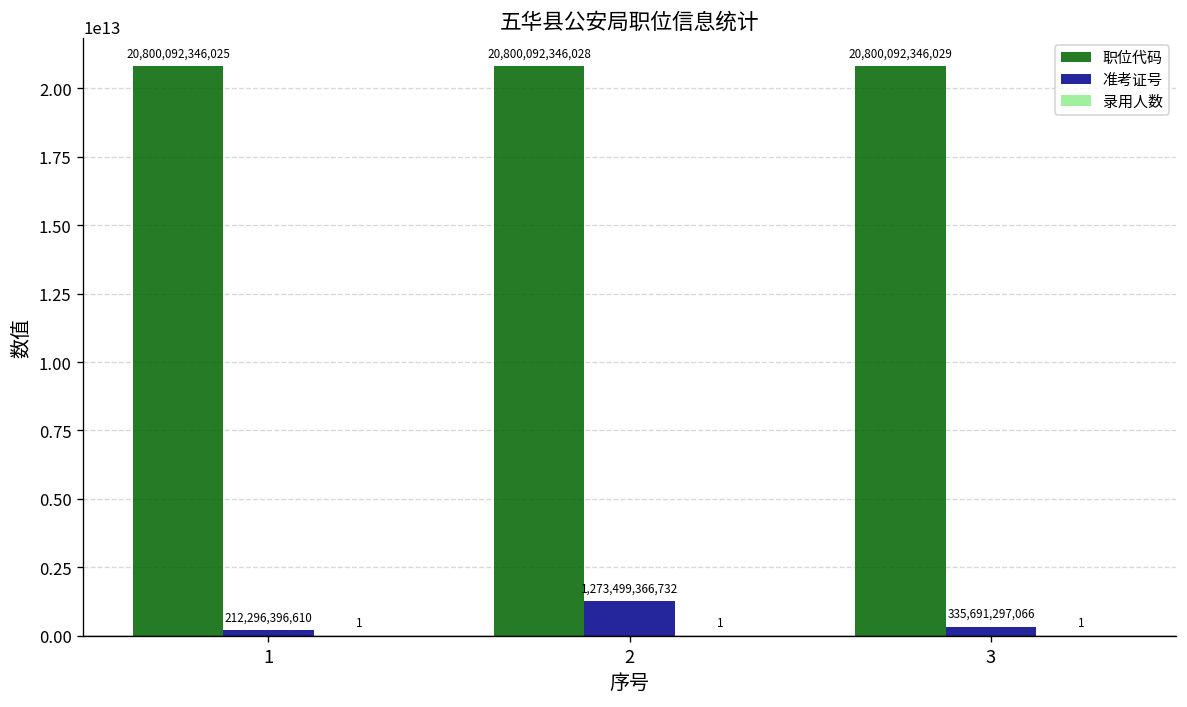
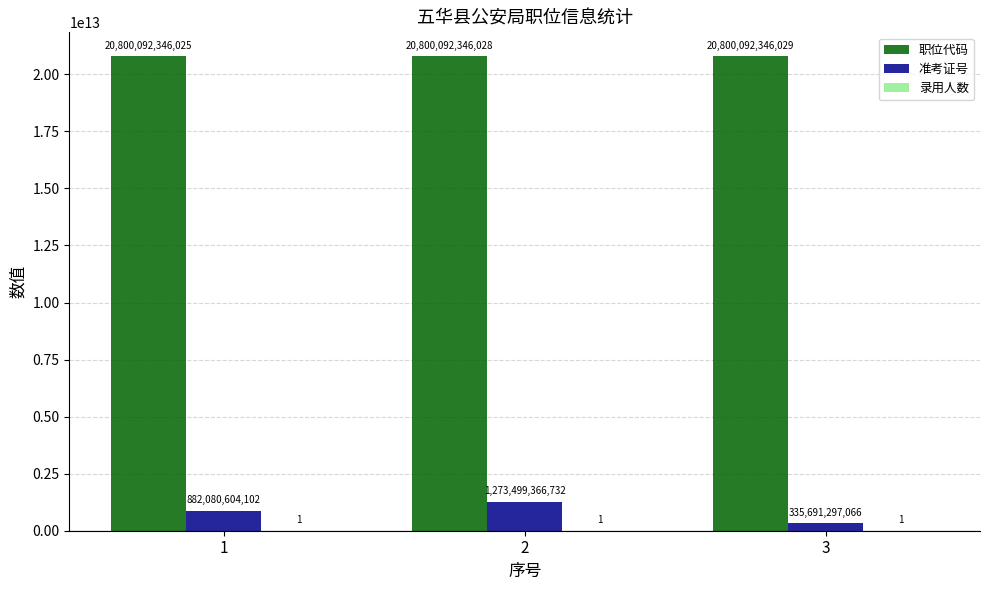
  {
    "职位代码": {
      "1": "20,800,092,346,025",
      "2": "20,800,092,346,028",
      "3": "20,800,092,346,029"
    },
    "准考证号": {
-     "1": "212,296,396,610",
+     "1": "882,080,604,102",
      "2": "1,273,499,366,732",
      "3": "335,691,297,066"
    },
    "录用人数": {
      "1": "1",
      "2": "1",
      "3": "1"
    }
  }
